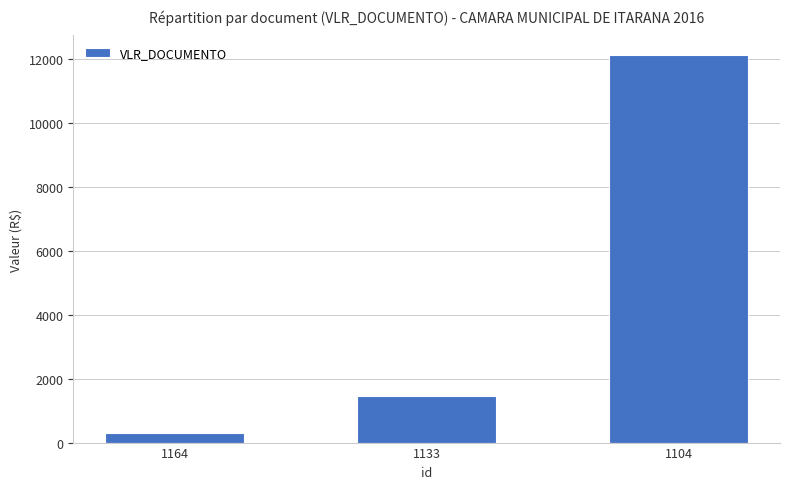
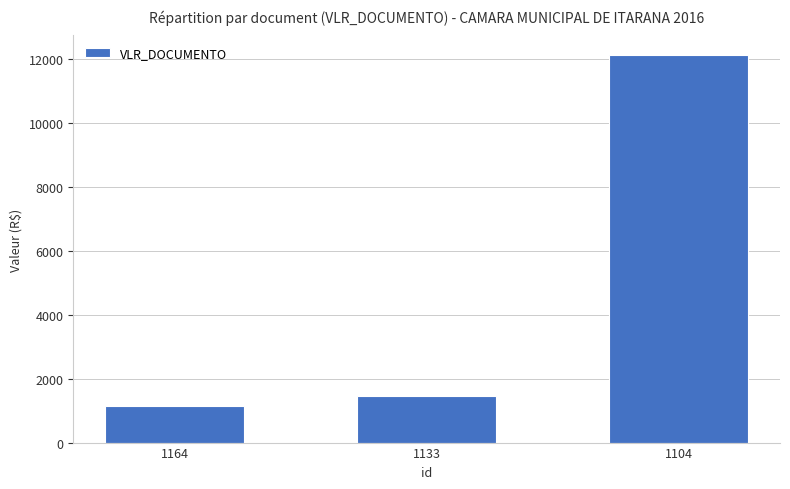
  {
-   "1164": 300,
+   "1164": 1100,
    "1133": 1400,
    "1104": 12100
  }
